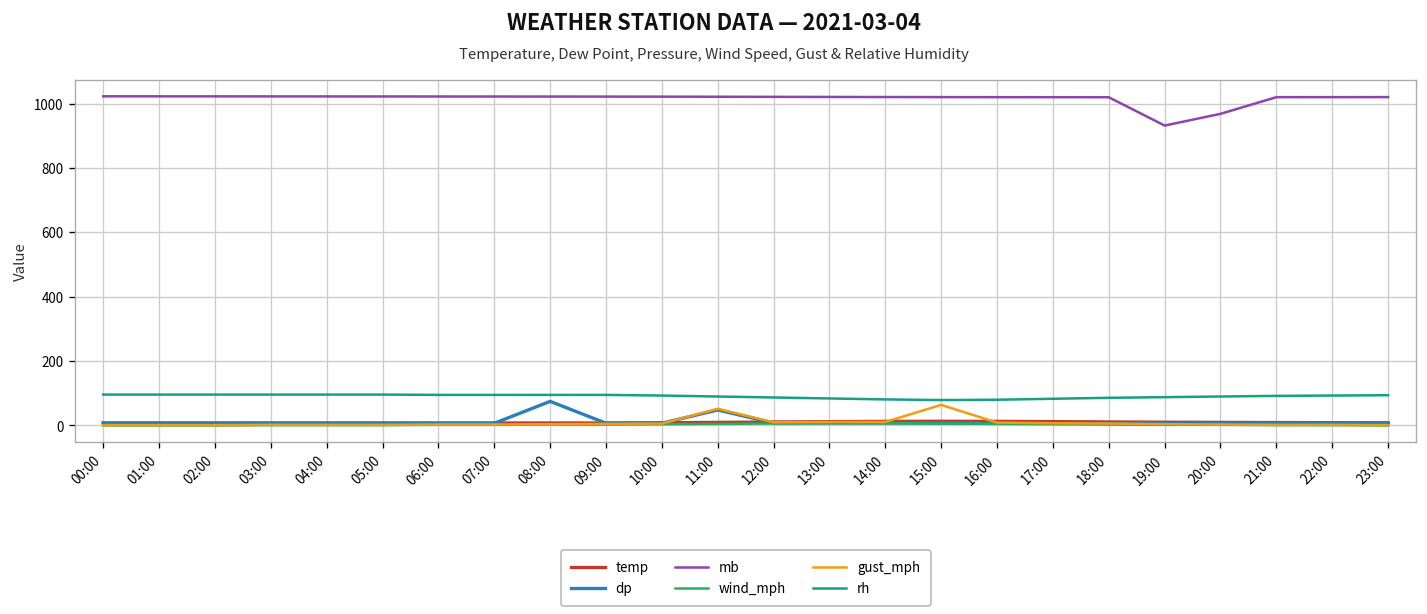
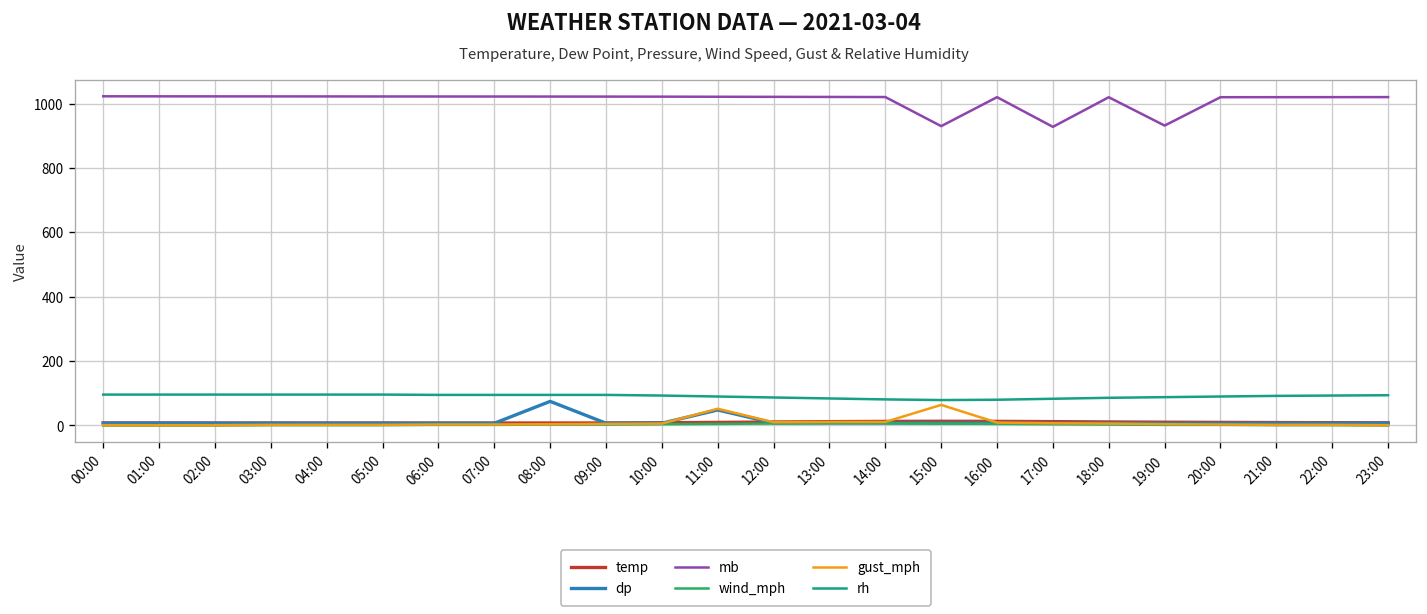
  {
    "dp": {
      "08:00": 70
    },
    "mb": {
      "00:00": 1020,
      "01:00": 1020,
      "02:00": 1020,
      "03:00": 1020,
      "04:00": 1020,
      "05:00": 1020,
      "06:00": 1020,
      "07:00": 1020,
      "08:00": 1020,
      "09:00": 1020,
      "10:00": 1020,
      "11:00": 1020,
      "12:00": 1020,
      "13:00": 1020,
      "14:00": 1020,
-     "15:00": 1020,
+     "15:00": 930,
      "16:00": 1020,
-     "17:00": 1020,
+     "17:00": 930,
      "18:00": 1020,
      "19:00": 930,
-     "20:00": 970,
+     "20:00": 1020,
      "21:00": 1020,
      "22:00": 1020,
      "23:00": 1020
    },
    "gust_mph": {
      "15:00": 60
    }
  }
